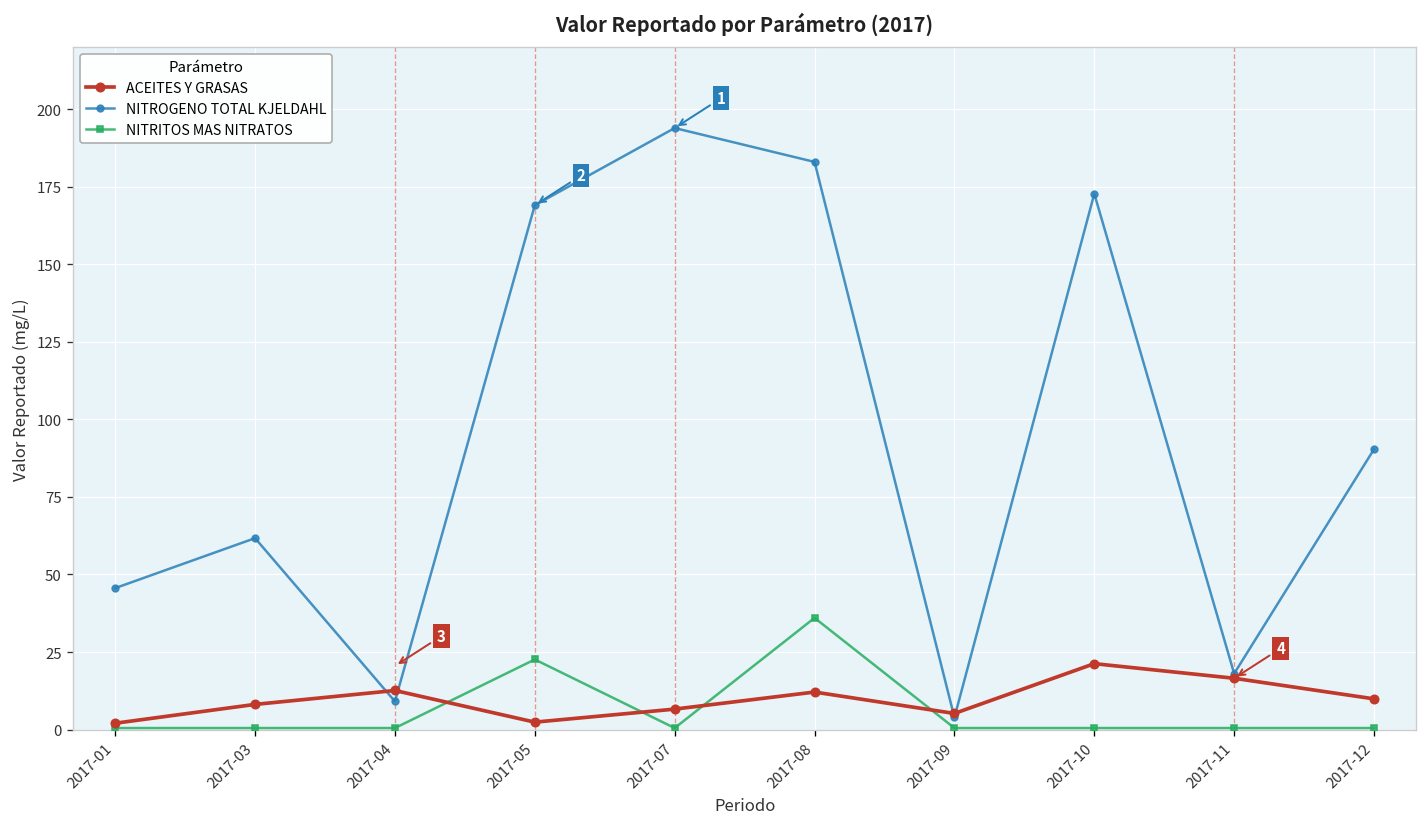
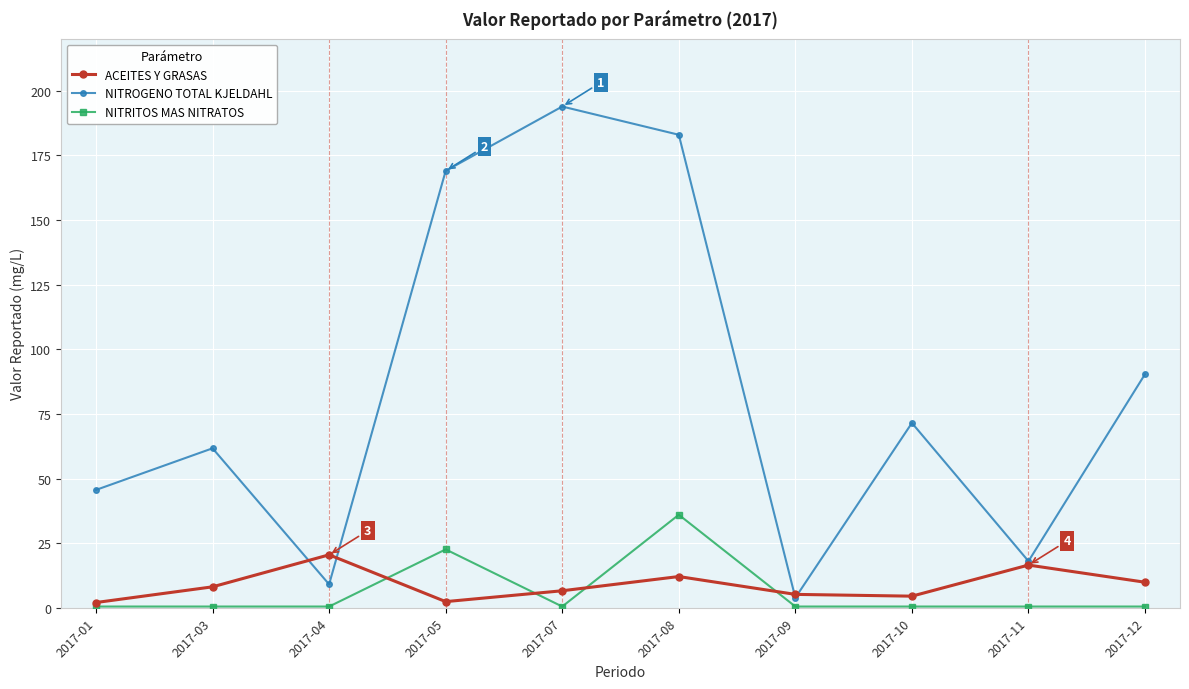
  {
    "ACEITES Y GRASAS": {
      "2017-01": 2,
      "2017-03": 8,
-     "2017-04": 13,
+     "2017-04": 21,
      "2017-05": 2,
      "2017-07": 7,
      "2017-08": 12,
      "2017-09": 5,
-     "2017-10": 21,
+     "2017-10": 5,
      "2017-11": 17,
      "2017-12": 10
    },
    "NITROGENO TOTAL KJELDAHL": {
      "2017-01": 46,
      "2017-03": 62,
      "2017-04": 9,
      "2017-05": 169,
      "2017-07": 194,
      "2017-08": 183,
      "2017-09": 4,
-     "2017-10": 173,
+     "2017-10": 72,
      "2017-11": 18,
      "2017-12": 90
    },
    "NITRITOS MAS NITRATOS": {
      "2017-01": 1,
      "2017-03": 1,
      "2017-04": 1,
      "2017-05": 23,
      "2017-07": 1,
      "2017-08": 36,
      "2017-09": 1,
      "2017-10": 1,
      "2017-11": 1,
      "2017-12": 1
    }
  }
